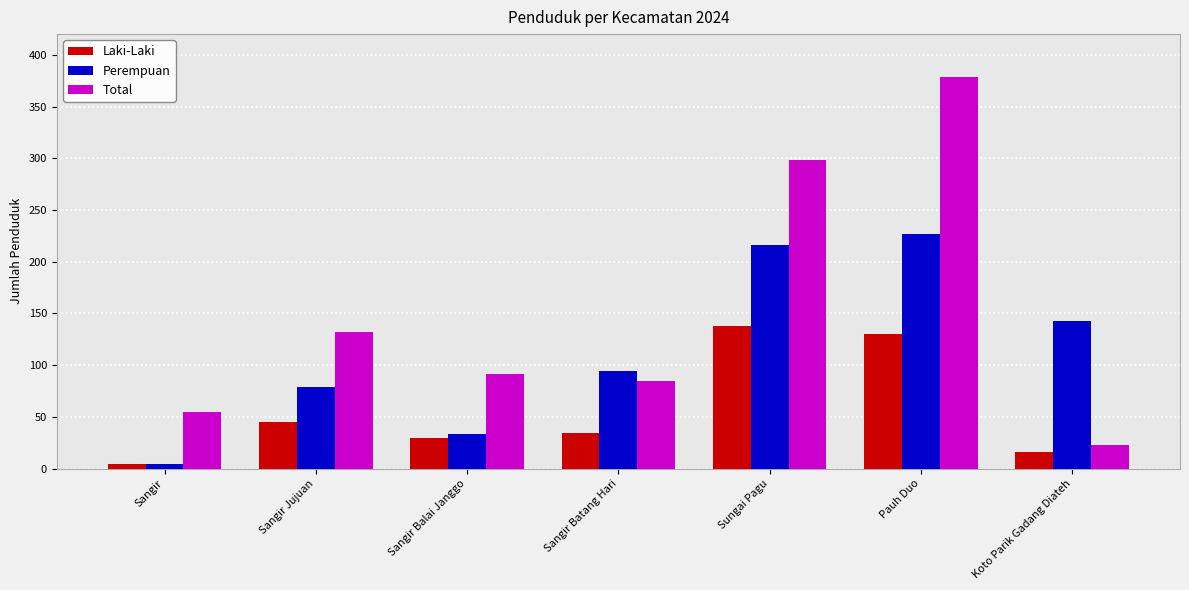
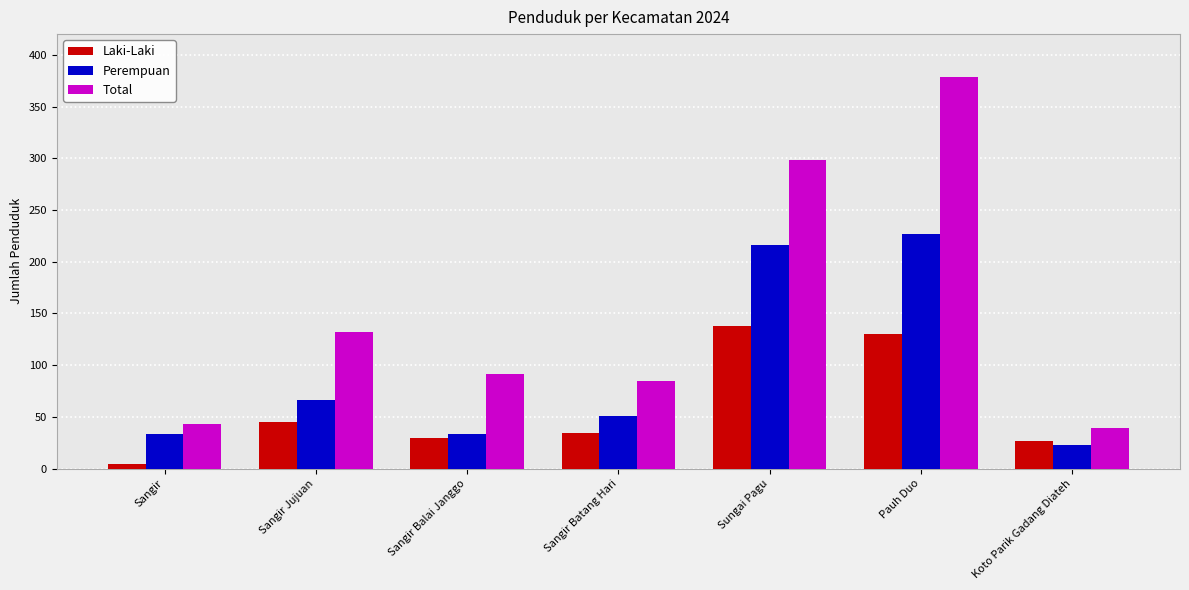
  {
    "Laki-Laki": {
      "Sangir": 4,
      "Sangir Jujuan": 45,
      "Sangir Balai Janggo": 30,
      "Sangir Batang Hari": 34,
      "Sungai Pagu": 138,
      "Pauh Duo": 130,
-     "Koto Parik Gadang Diateh": 16
+     "Koto Parik Gadang Diateh": 27
    },
    "Perempuan": {
-     "Sangir": 4,
-     "Sangir Jujuan": 79,
+     "Sangir": 33,
+     "Sangir Jujuan": 66,
      "Sangir Balai Janggo": 33,
-     "Sangir Batang Hari": 94,
+     "Sangir Batang Hari": 51,
      "Sungai Pagu": 216,
      "Pauh Duo": 227,
-     "Koto Parik Gadang Diateh": 143
+     "Koto Parik Gadang Diateh": 23
    },
    "Total": {
-     "Sangir": 55,
+     "Sangir": 43,
      "Sangir Jujuan": 132,
      "Sangir Balai Janggo": 91,
      "Sangir Batang Hari": 85,
      "Sungai Pagu": 298,
      "Pauh Duo": 379,
-     "Koto Parik Gadang Diateh": 23
+     "Koto Parik Gadang Diateh": 39
    }
  }
